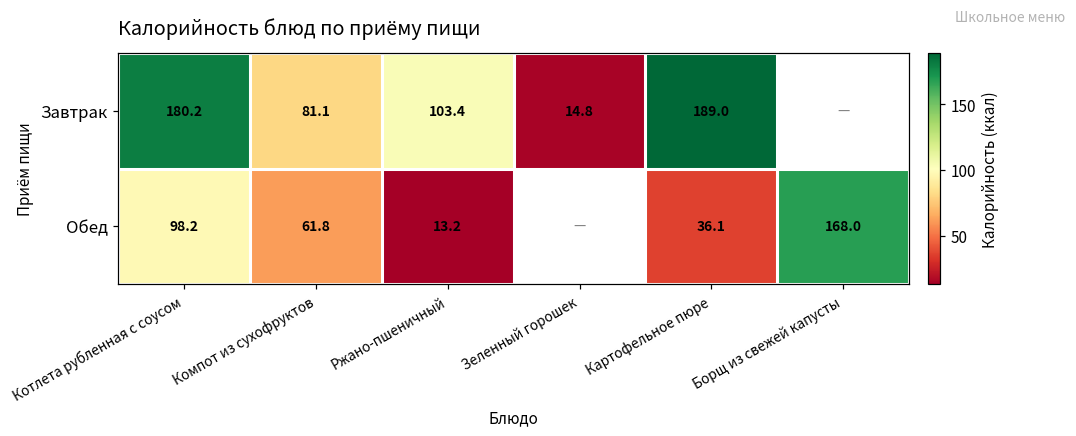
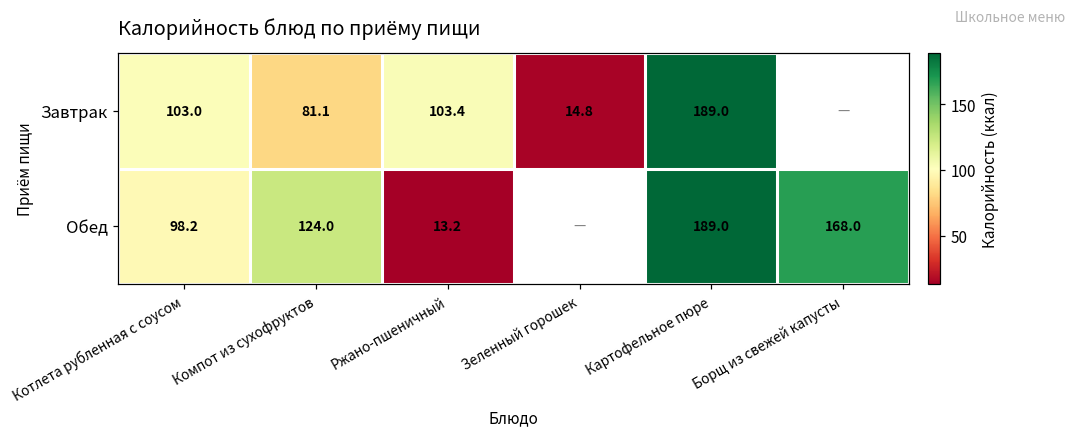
  {
    "Завтрак": {
-     "Котлета рубленная с соусом": 180.2,
+     "Котлета рубленная с соусом": 103.0,
      "Компот из сухофруктов": 81.1,
      "Ржано-пшеничный": 103.4,
      "Зеленный горошек": 14.8,
      "Картофельное пюре": 189.0
    },
    "Обед": {
      "Котлета рубленная с соусом": 98.2,
-     "Компот из сухофруктов": 61.8,
+     "Компот из сухофруктов": 124.0,
      "Ржано-пшеничный": 13.2,
-     "Картофельное пюре": 36.1,
+     "Картофельное пюре": 189.0,
      "Борщ из свежей капусты": 168.0
    }
  }
